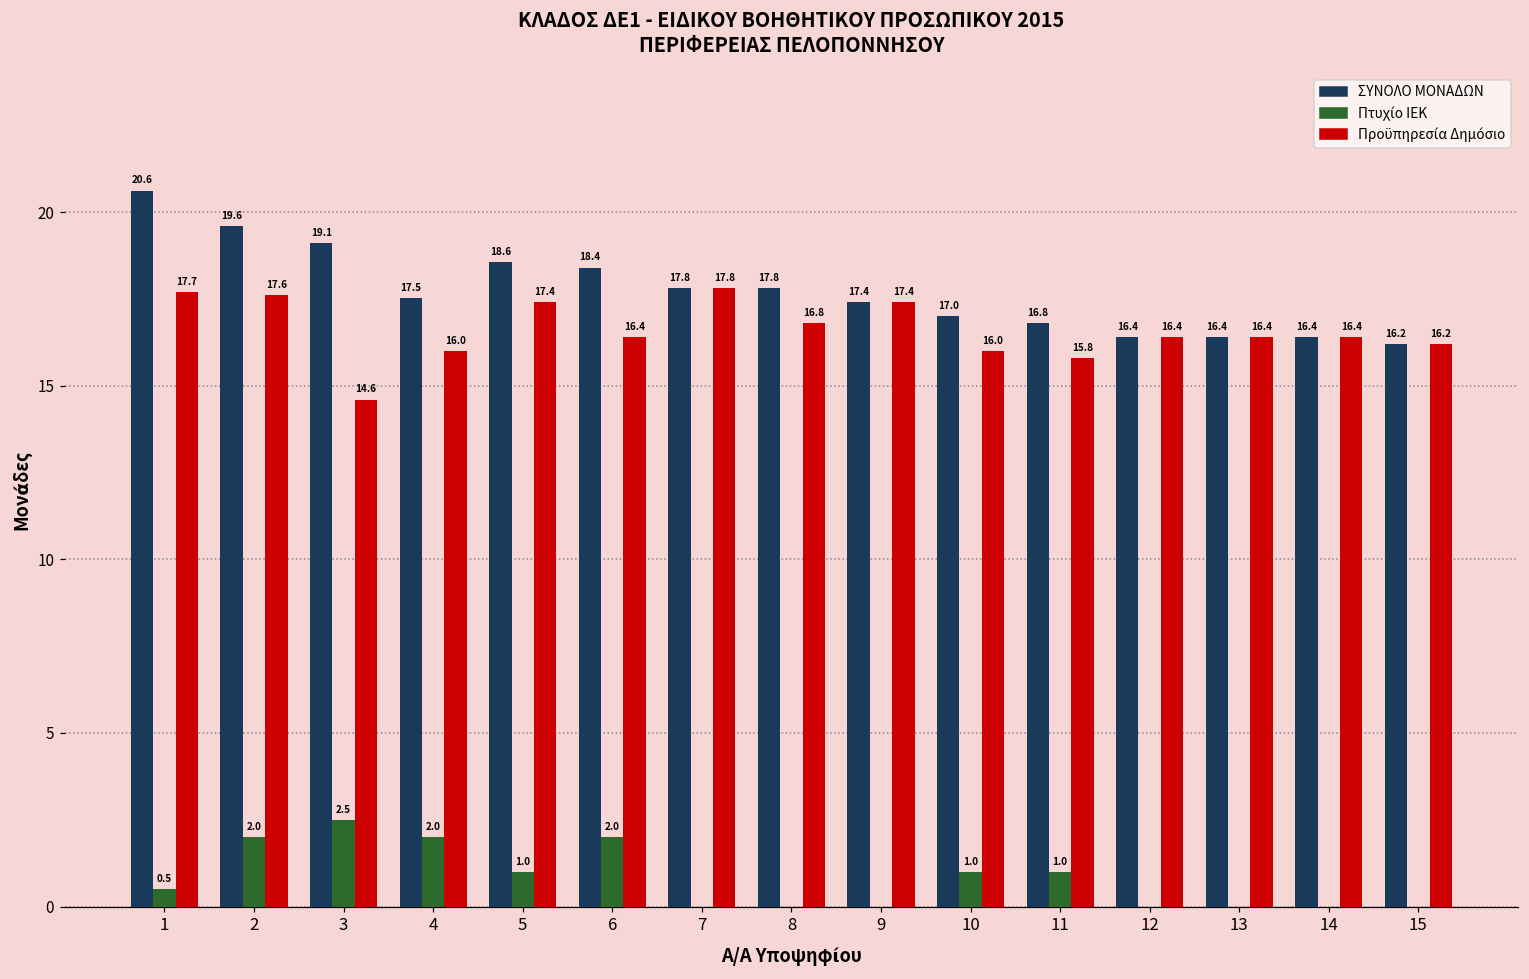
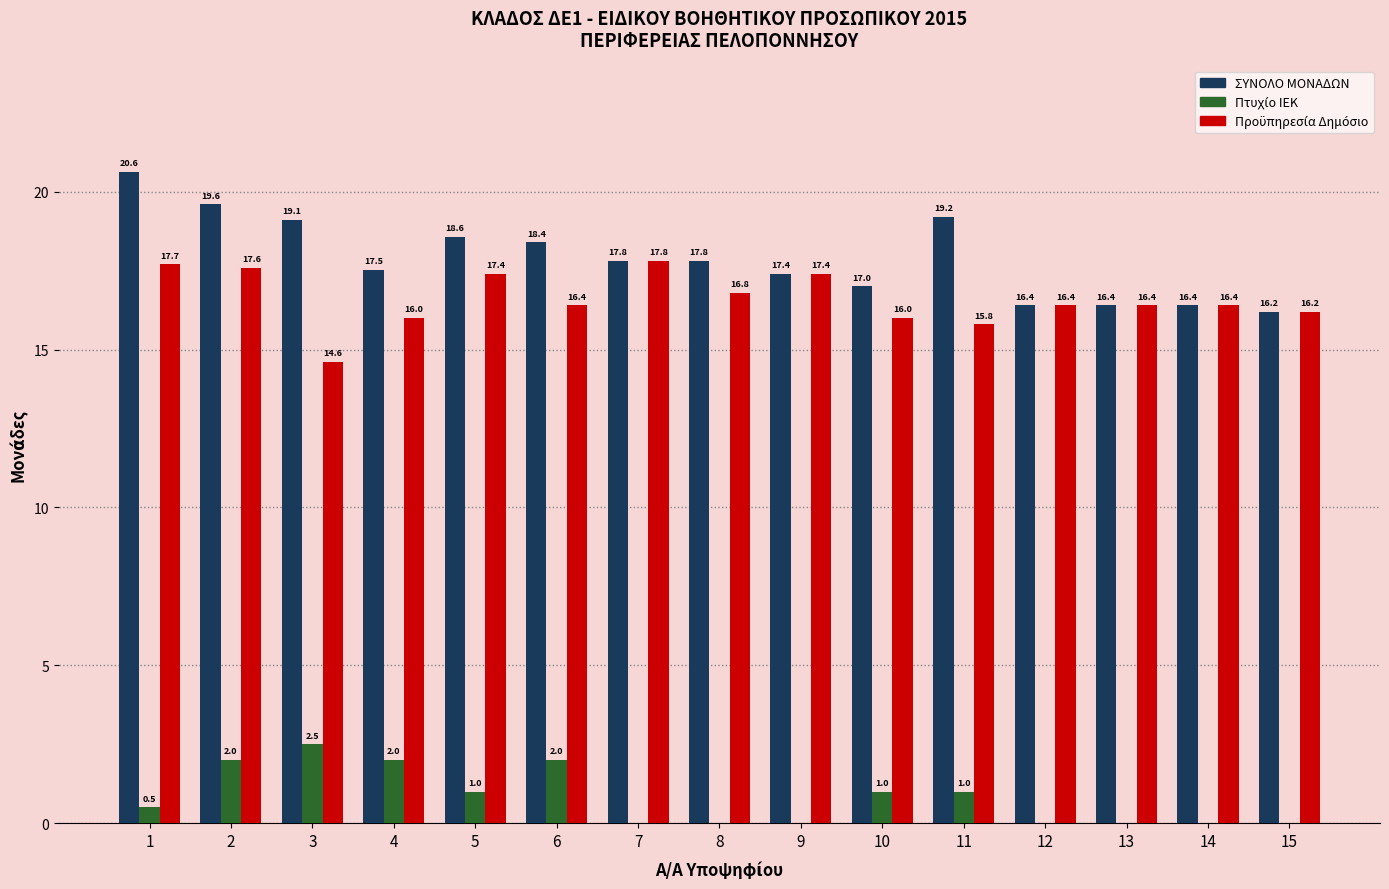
  {
    "ΣΥΝΟΛΟ ΜΟΝΑΔΩΝ": {
      "1": 20.6,
      "2": 19.6,
      "3": 19.1,
      "4": 17.5,
      "5": 18.6,
      "6": 18.4,
      "7": 17.8,
      "8": 17.8,
      "9": 17.4,
      "10": 17.0,
-     "11": 16.8,
+     "11": 19.2,
      "12": 16.4,
      "13": 16.4,
      "14": 16.4,
      "15": 16.2
    },
    "Πτυχίο ΙΕΚ": {
      "1": 0.5,
      "2": 2.0,
      "3": 2.5,
      "4": 2.0,
      "5": 1.0,
      "6": 2.0,
      "10": 1.0,
      "11": 1.0
    },
    "Προϋπηρεσία Δημόσιο": {
      "1": 17.7,
      "2": 17.6,
      "3": 14.6,
      "4": 16.0,
      "5": 17.4,
      "6": 16.4,
      "7": 17.8,
      "8": 16.8,
      "9": 17.4,
      "10": 16.0,
      "11": 15.8,
      "12": 16.4,
      "13": 16.4,
      "14": 16.4,
      "15": 16.2
    }
  }
